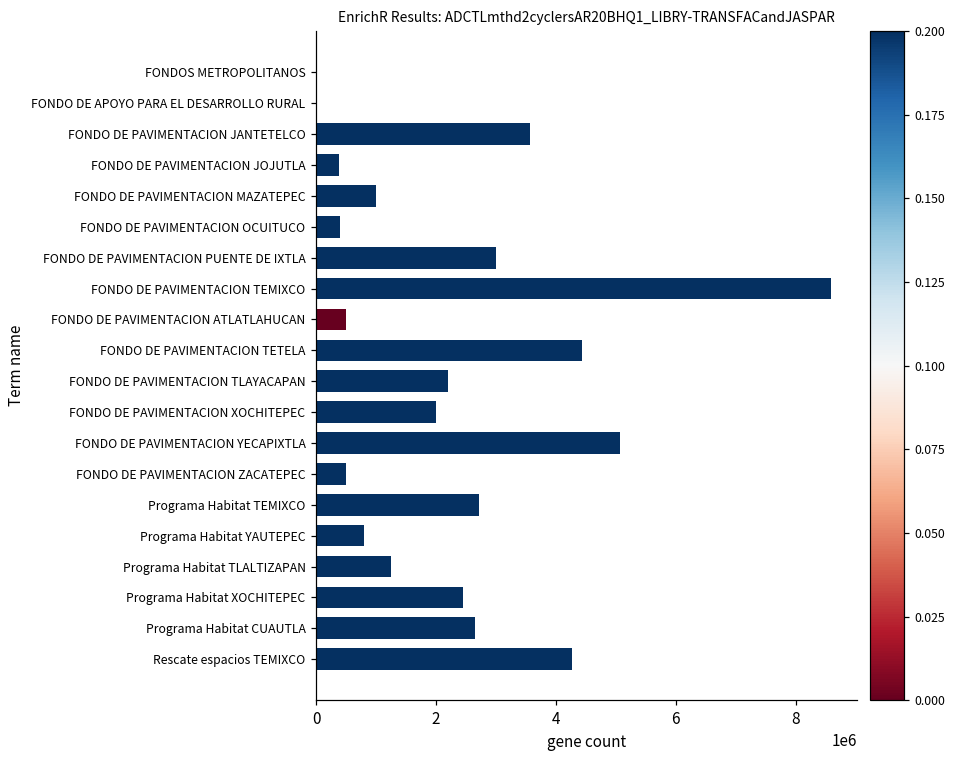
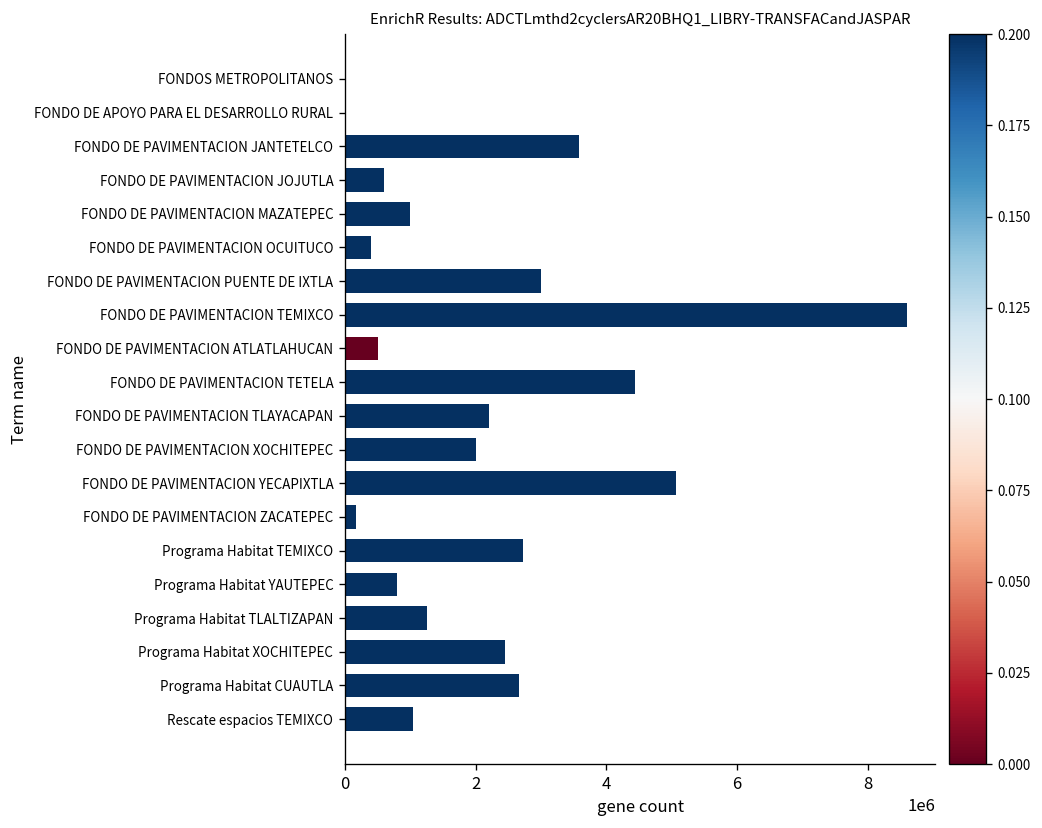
  {
    "FONDOS METROPOLITANOS": 0,
    "FONDO DE APOYO PARA EL DESARROLLO RURAL": 0,
    "FONDO DE PAVIMENTACION JANTETELCO": 3600000,
-   "FONDO DE PAVIMENTACION JOJUTLA": 400000,
+   "FONDO DE PAVIMENTACION JOJUTLA": 600000,
    "FONDO DE PAVIMENTACION MAZATEPEC": 1000000,
    "FONDO DE PAVIMENTACION OCUITUCO": 400000,
    "FONDO DE PAVIMENTACION PUENTE DE IXTLA": 3000000,
    "FONDO DE PAVIMENTACION TEMIXCO": 8600000,
    "FONDO DE PAVIMENTACION ATLATLAHUCAN": 500000,
    "FONDO DE PAVIMENTACION TETELA": 4400000,
    "FONDO DE PAVIMENTACION TLAYACAPAN": 2200000,
    "FONDO DE PAVIMENTACION XOCHITEPEC": 2000000,
    "FONDO DE PAVIMENTACION YECAPIXTLA": 5100000,
-   "FONDO DE PAVIMENTACION ZACATEPEC": 500000,
+   "FONDO DE PAVIMENTACION ZACATEPEC": 200000,
    "Programa Habitat TEMIXCO": 2700000,
    "Programa Habitat YAUTEPEC": 800000,
    "Programa Habitat TLALTIZAPAN": 1300000,
    "Programa Habitat XOCHITEPEC": 2400000,
    "Programa Habitat CUAUTLA": 2700000,
-   "Rescate espacios TEMIXCO": 4300000
+   "Rescate espacios TEMIXCO": 1000000
  }
